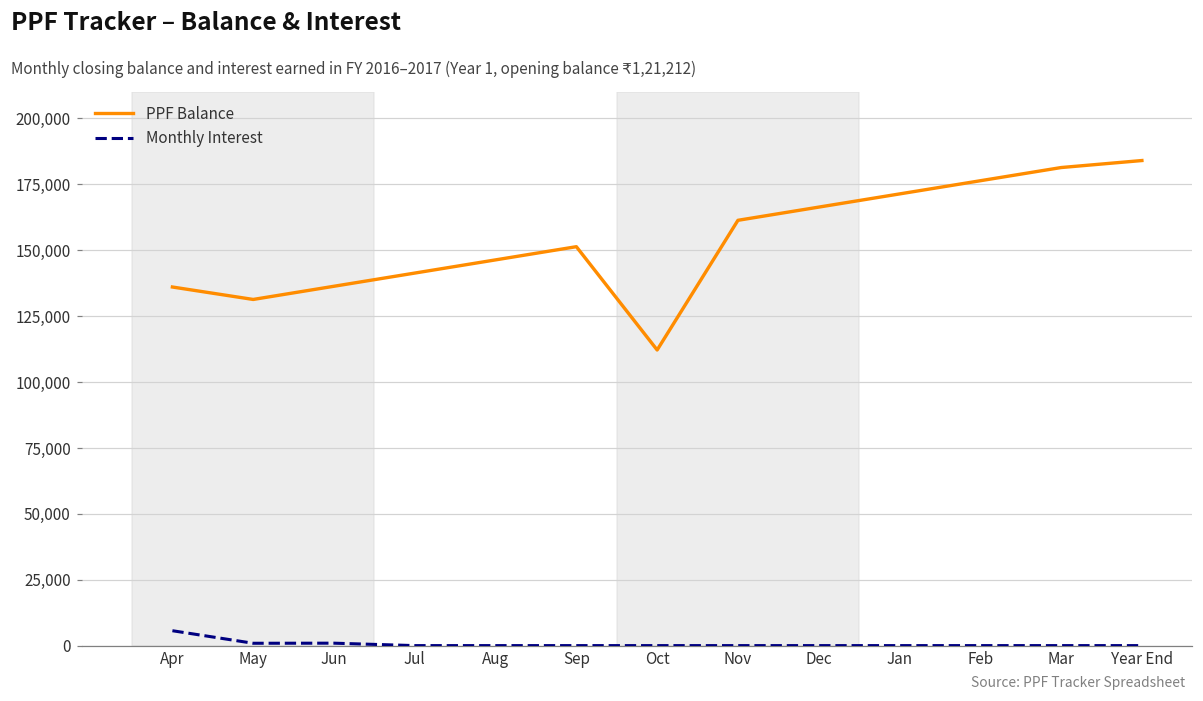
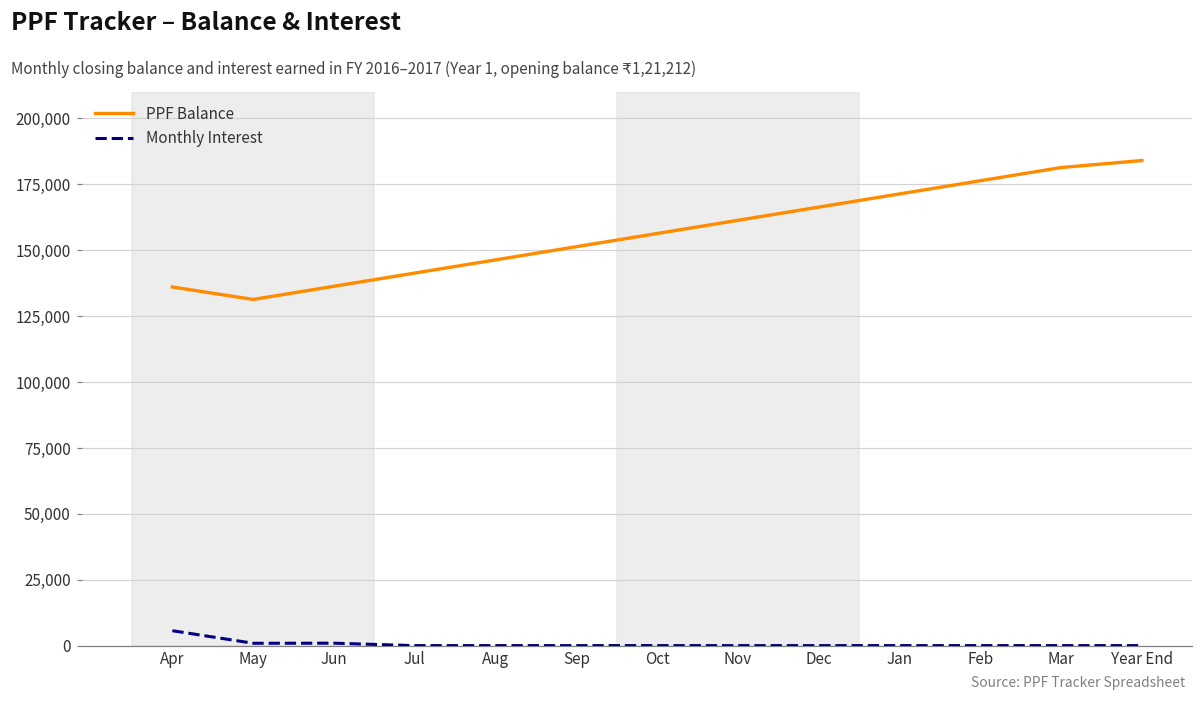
  {
    "PPF Balance": {
      "Apr": "136,000",
      "May": "131,000",
      "Jun": "136,000",
      "Jul": "141,000",
      "Aug": "146,000",
      "Sep": "151,000",
-     "Oct": "112,000",
+     "Oct": "156,000",
      "Nov": "161,000",
      "Dec": "166,000",
      "Jan": "171,000",
      "Feb": "176,000",
      "Mar": "181,000",
      "Year End": "184,000"
    },
    "Monthly Interest": {
      "Apr": "6,000",
      "May": "1,000",
      "Jun": "1,000",
      "Jul": "0",
      "Aug": "0",
      "Sep": "0",
      "Oct": "0",
      "Nov": "0",
      "Dec": "0",
      "Jan": "0",
      "Feb": "0",
      "Mar": "0",
      "Year End": "0"
    }
  }
